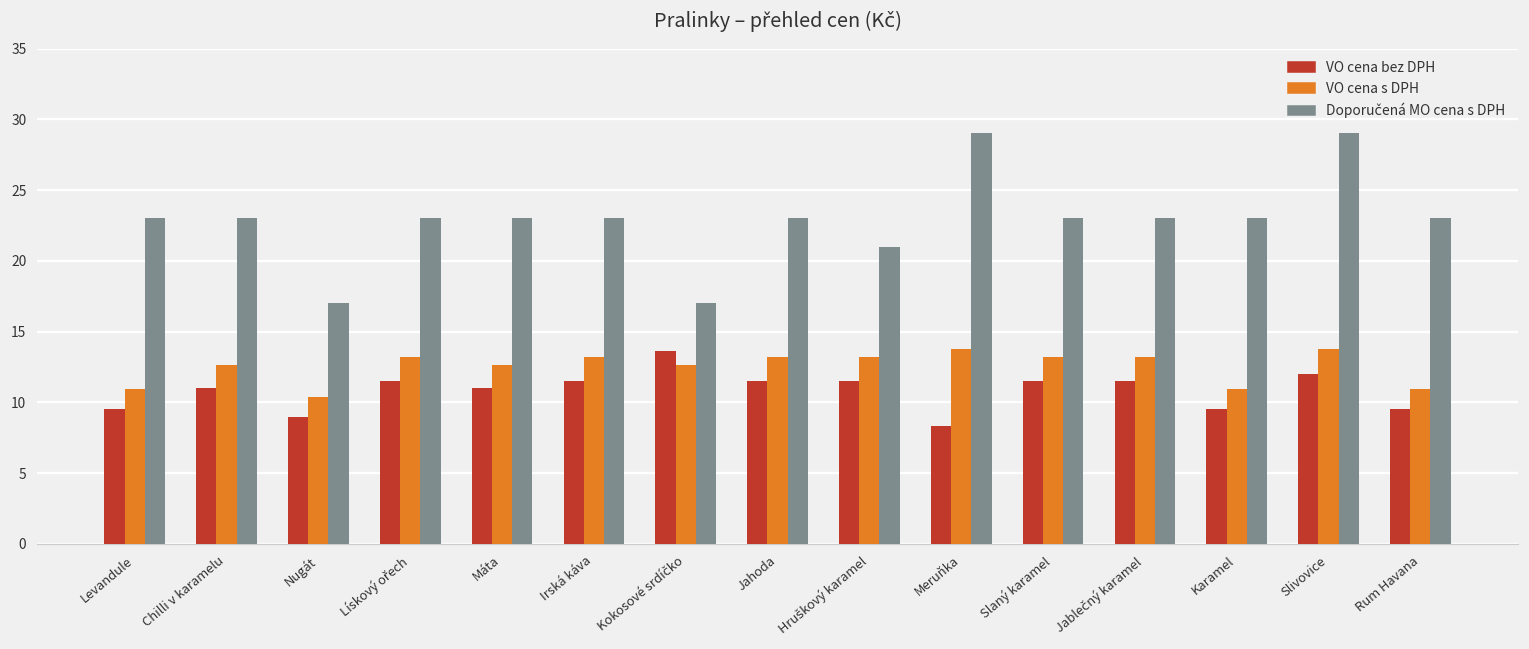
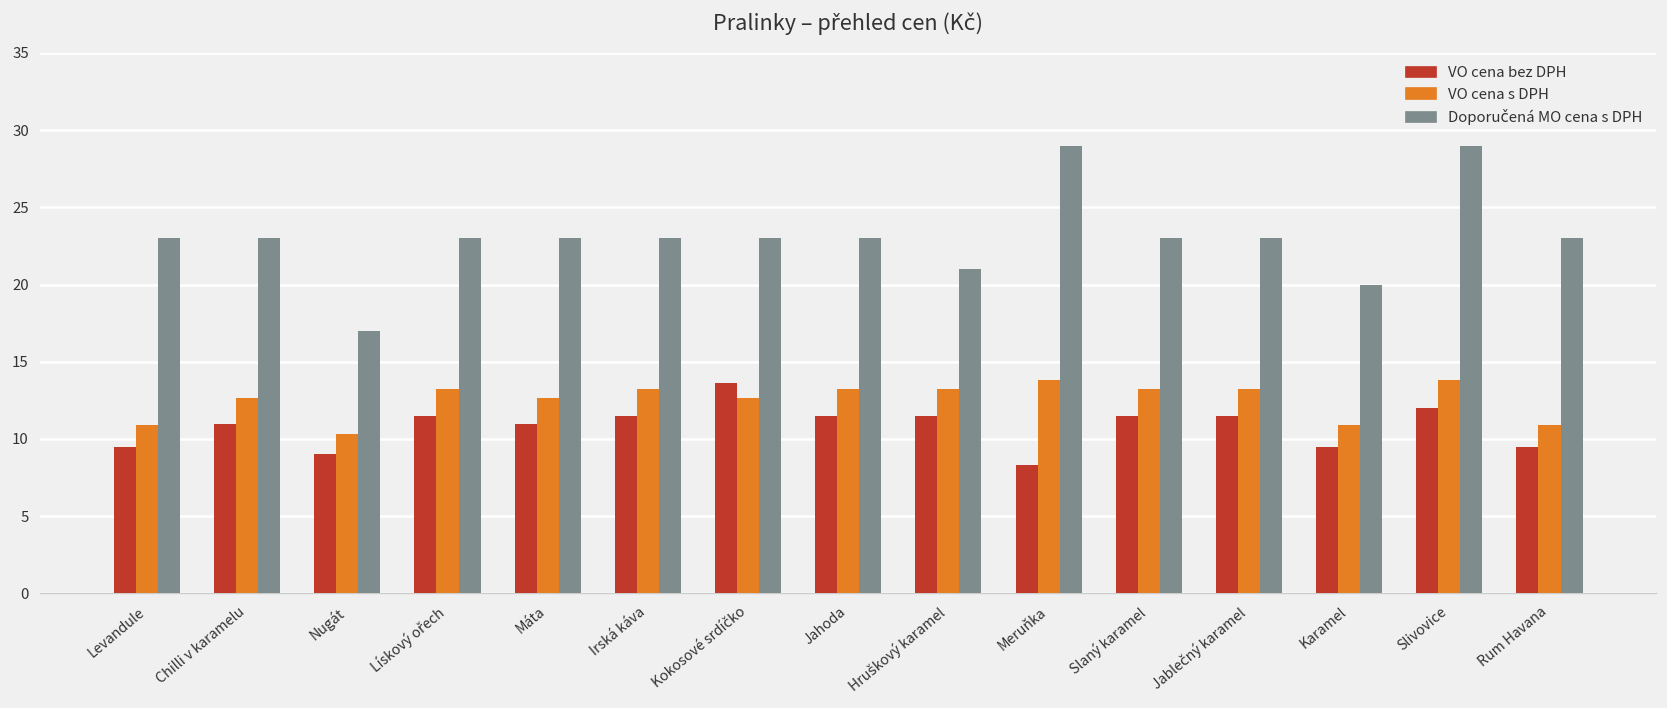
  {
    "VO cena bez DPH": {
      "Levandule": 9.5,
      "Chilli v karamelu": 11,
      "Nugát": 9,
      "Lískový ořech": 11.5,
      "Máta": 11,
      "Irská káva": 11.5,
      "Kokosové srdíčko": 13.6,
      "Jahoda": 11.5,
      "Hruškový karamel": 11.5,
      "Meruňka": 8.3,
      "Slaný karamel": 11.5,
      "Jablečný karamel": 11.5,
      "Karamel": 9.5,
      "Slivovice": 12,
      "Rum Havana": 9.5
    },
    "VO cena s DPH": {
      "Levandule": 11,
      "Chilli v karamelu": 12.7,
      "Nugát": 10.4,
      "Lískový ořech": 13.2,
      "Máta": 12.7,
      "Irská káva": 13.2,
      "Kokosové srdíčko": 12.7,
      "Jahoda": 13.2,
      "Hruškový karamel": 13.2,
      "Meruňka": 13.8,
      "Slaný karamel": 13.2,
      "Jablečný karamel": 13.2,
      "Karamel": 11,
      "Slivovice": 13.8,
      "Rum Havana": 11
    },
    "Doporučená MO cena s DPH": {
      "Levandule": 23,
      "Chilli v karamelu": 23,
      "Nugát": 17,
      "Lískový ořech": 23,
      "Máta": 23,
      "Irská káva": 23,
-     "Kokosové srdíčko": 17,
+     "Kokosové srdíčko": 23,
      "Jahoda": 23,
      "Hruškový karamel": 21,
      "Meruňka": 29,
      "Slaný karamel": 23,
      "Jablečný karamel": 23,
-     "Karamel": 23,
+     "Karamel": 20,
      "Slivovice": 29,
      "Rum Havana": 23
    }
  }
